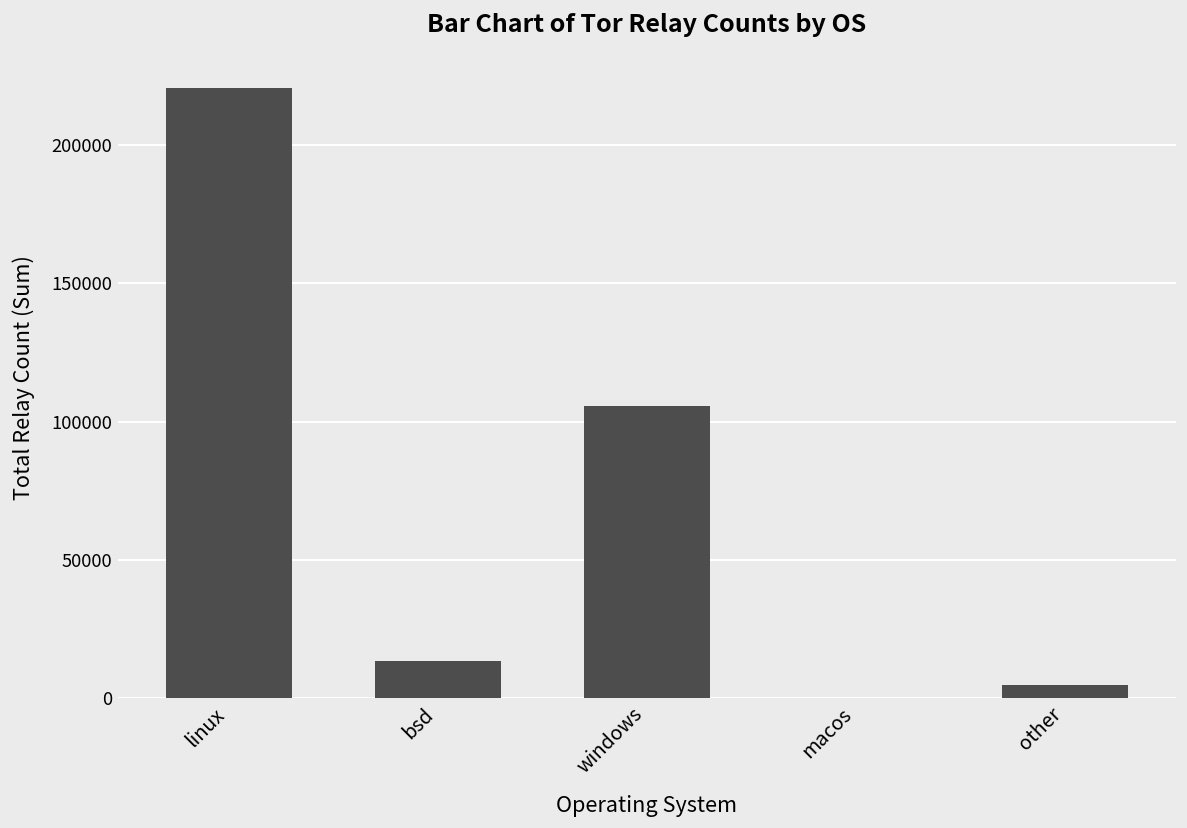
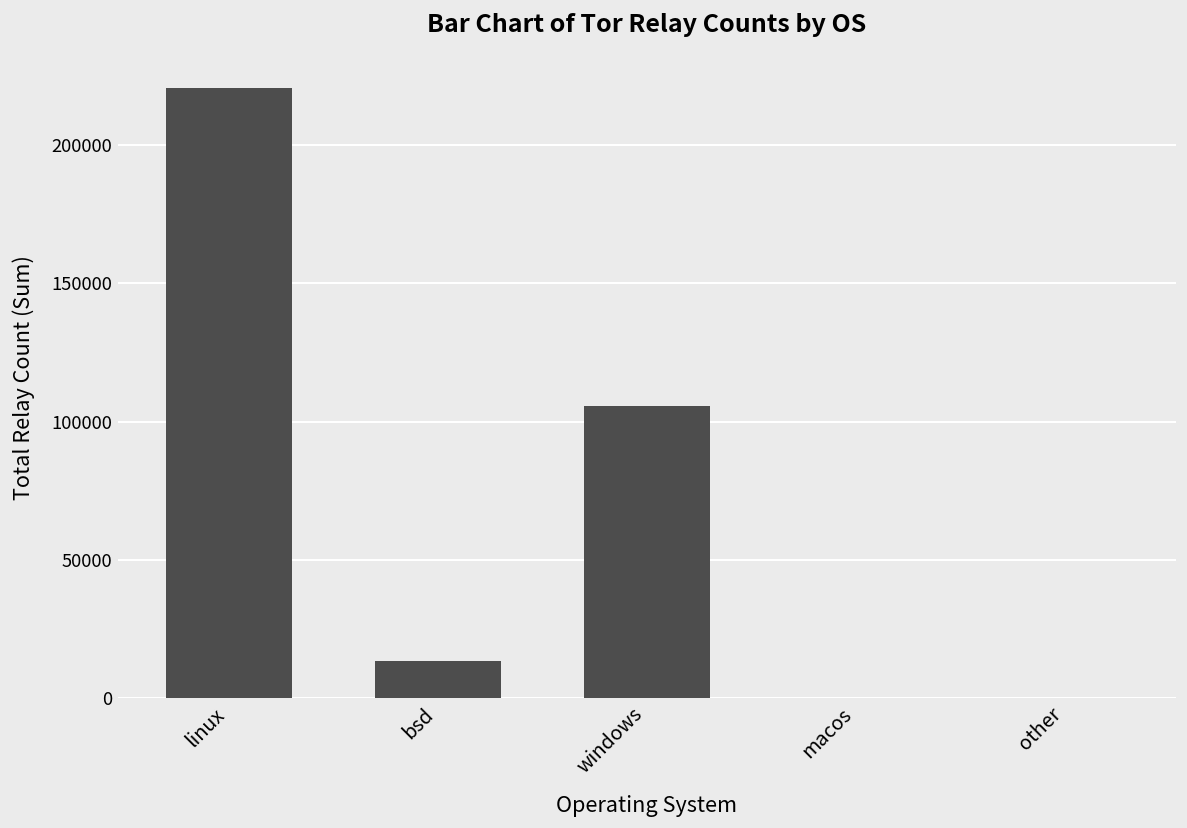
  {
    "linux": 221000,
    "bsd": 14000,
    "windows": 106000,
-   "other": 5000
+   "other": 0
  }
